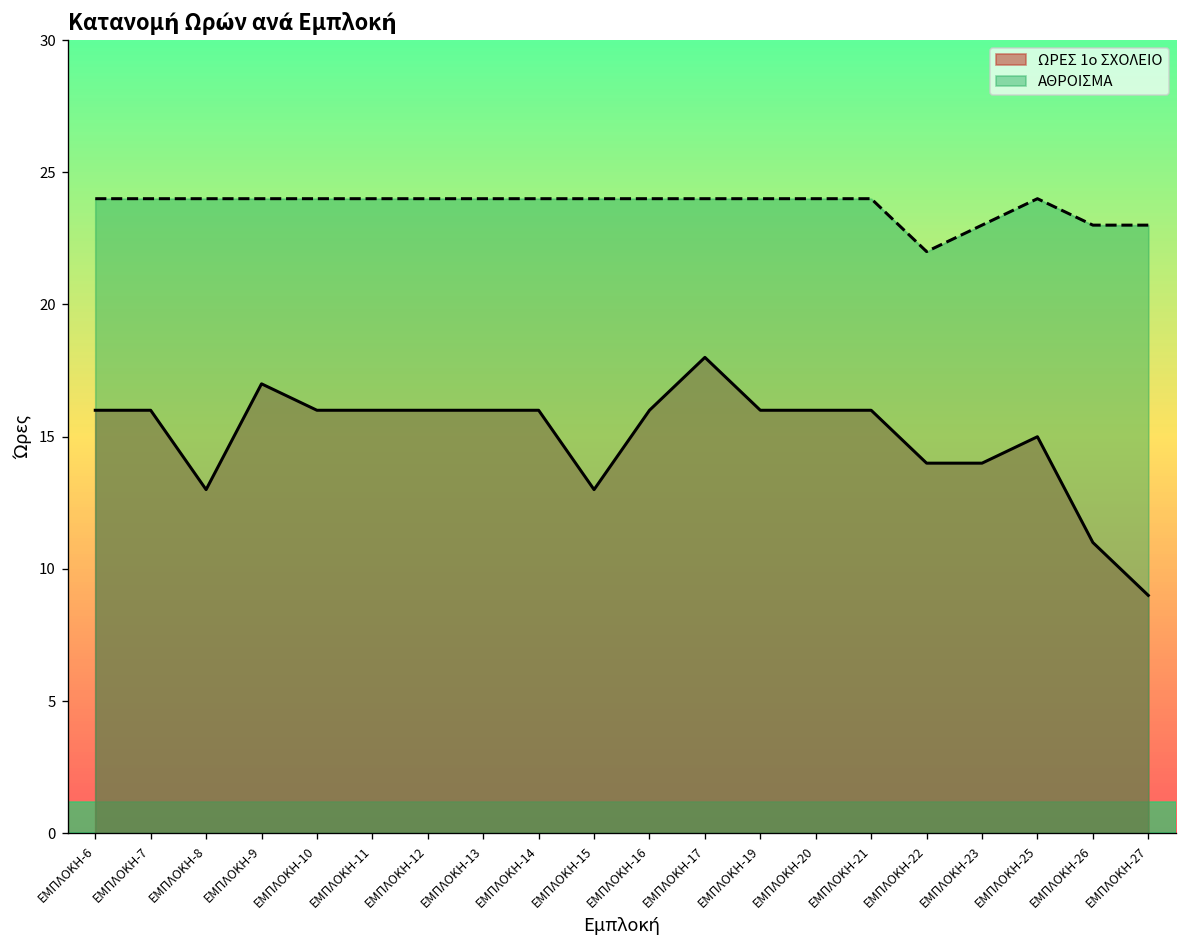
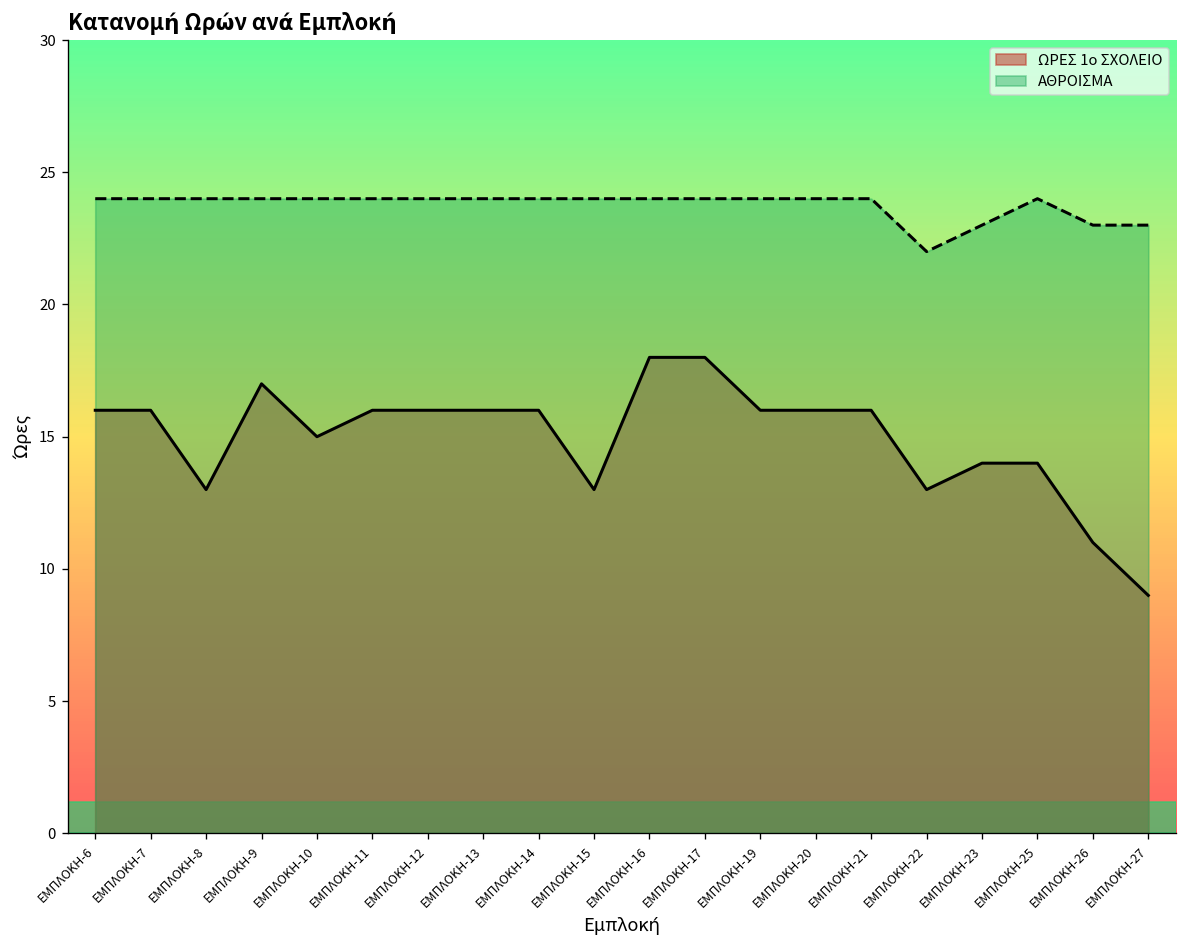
  {
    "ΩΡΕΣ 1ο ΣΧΟΛΕΙΟ": {
      "ΕΜΠΛΟΚΗ-6": 16,
      "ΕΜΠΛΟΚΗ-7": 16,
      "ΕΜΠΛΟΚΗ-8": 13,
      "ΕΜΠΛΟΚΗ-9": 17,
-     "ΕΜΠΛΟΚΗ-10": 16,
+     "ΕΜΠΛΟΚΗ-10": 15,
      "ΕΜΠΛΟΚΗ-11": 16,
      "ΕΜΠΛΟΚΗ-12": 16,
      "ΕΜΠΛΟΚΗ-13": 16,
      "ΕΜΠΛΟΚΗ-14": 16,
      "ΕΜΠΛΟΚΗ-15": 13,
-     "ΕΜΠΛΟΚΗ-16": 16,
+     "ΕΜΠΛΟΚΗ-16": 18,
      "ΕΜΠΛΟΚΗ-17": 18,
      "ΕΜΠΛΟΚΗ-19": 16,
      "ΕΜΠΛΟΚΗ-20": 16,
      "ΕΜΠΛΟΚΗ-21": 16,
-     "ΕΜΠΛΟΚΗ-22": 14,
+     "ΕΜΠΛΟΚΗ-22": 13,
      "ΕΜΠΛΟΚΗ-23": 14,
-     "ΕΜΠΛΟΚΗ-25": 15,
+     "ΕΜΠΛΟΚΗ-25": 14,
      "ΕΜΠΛΟΚΗ-26": 11,
      "ΕΜΠΛΟΚΗ-27": 9
    },
    "ΑΘΡΟΙΣΜΑ": {
      "ΕΜΠΛΟΚΗ-6": 24,
      "ΕΜΠΛΟΚΗ-7": 24,
      "ΕΜΠΛΟΚΗ-8": 24,
      "ΕΜΠΛΟΚΗ-9": 24,
      "ΕΜΠΛΟΚΗ-10": 24,
      "ΕΜΠΛΟΚΗ-11": 24,
      "ΕΜΠΛΟΚΗ-12": 24,
      "ΕΜΠΛΟΚΗ-13": 24,
      "ΕΜΠΛΟΚΗ-14": 24,
      "ΕΜΠΛΟΚΗ-15": 24,
      "ΕΜΠΛΟΚΗ-16": 24,
      "ΕΜΠΛΟΚΗ-17": 24,
      "ΕΜΠΛΟΚΗ-19": 24,
      "ΕΜΠΛΟΚΗ-20": 24,
      "ΕΜΠΛΟΚΗ-21": 24,
      "ΕΜΠΛΟΚΗ-22": 22,
      "ΕΜΠΛΟΚΗ-23": 23,
      "ΕΜΠΛΟΚΗ-25": 24,
      "ΕΜΠΛΟΚΗ-26": 23,
      "ΕΜΠΛΟΚΗ-27": 23
    }
  }
